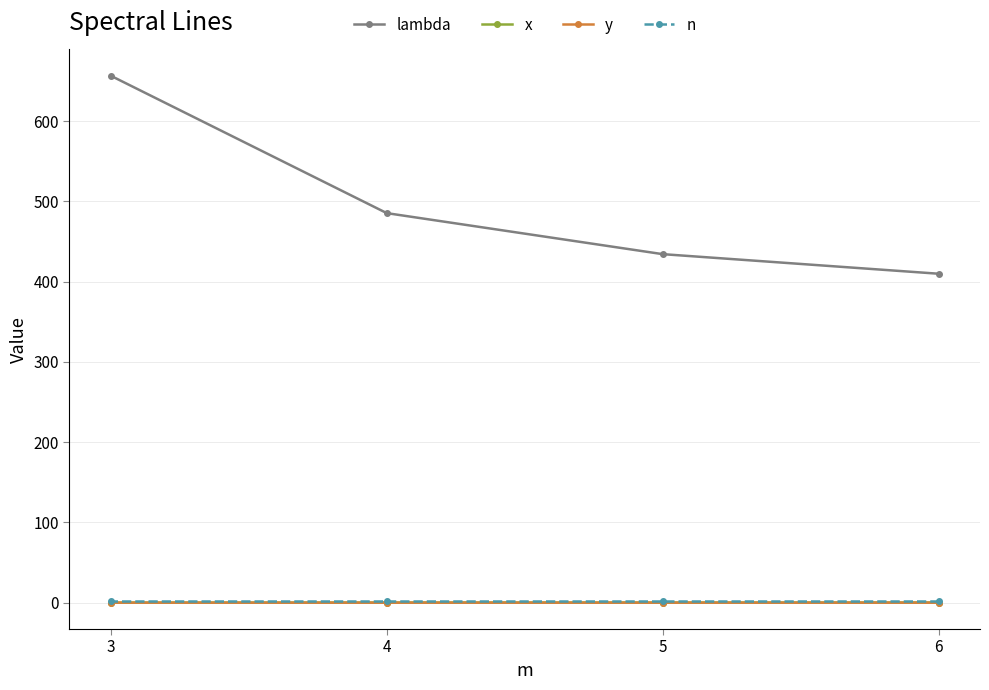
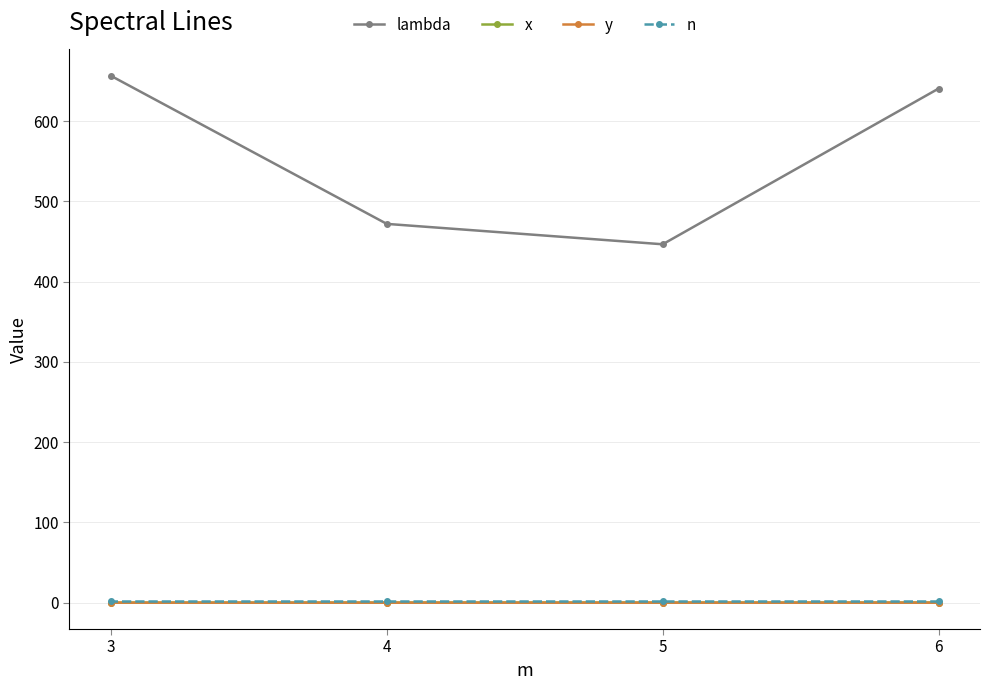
  {
    "lambda": {
      "3": 660,
-     "4": 490,
-     "5": 430,
-     "6": 410
+     "4": 470,
+     "5": 450,
+     "6": 640
    }
  }
